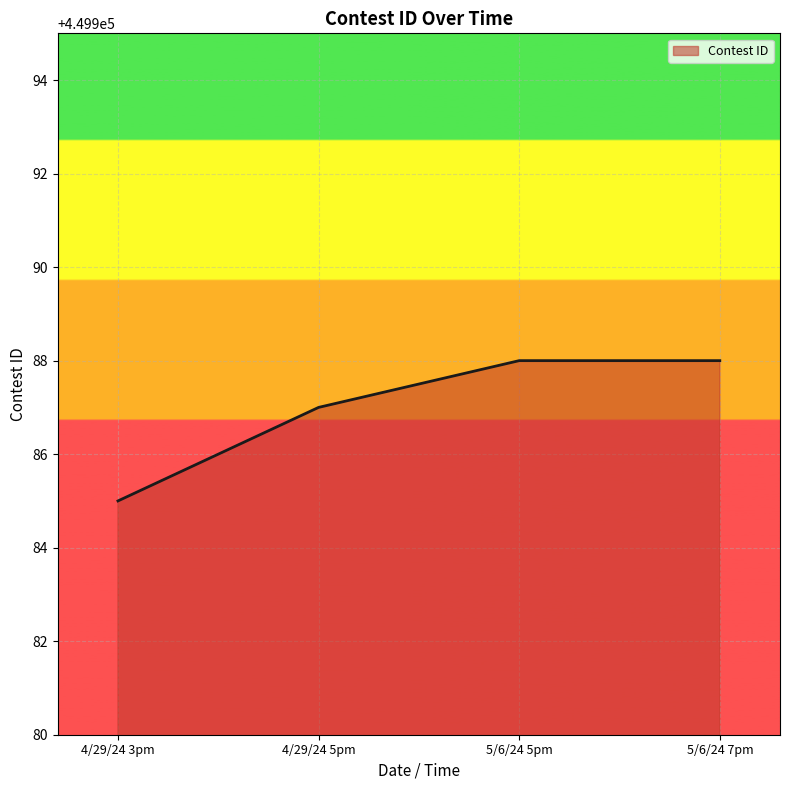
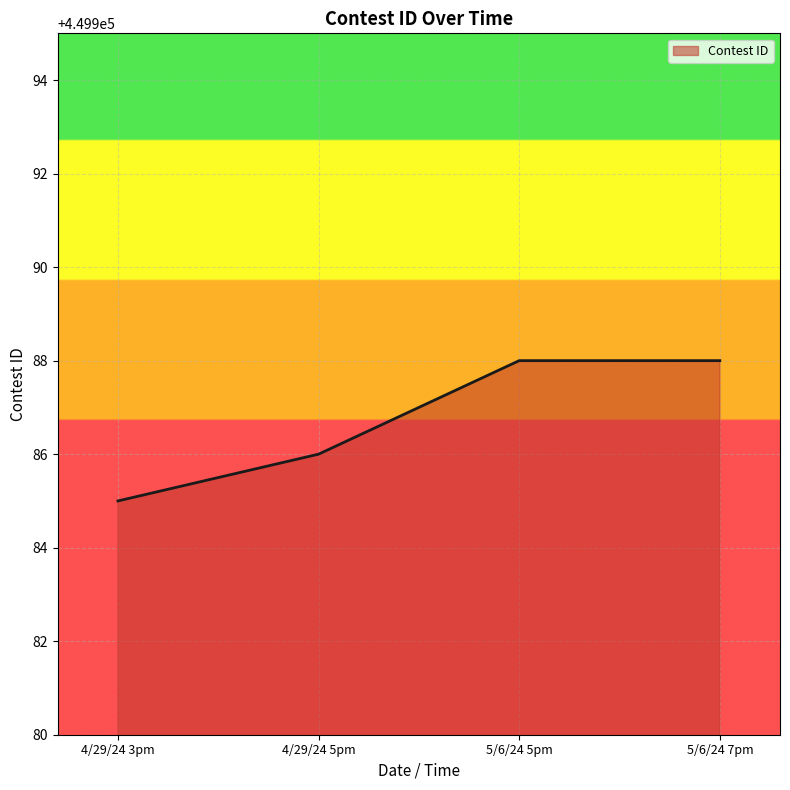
  {
    "4/29/24 3pm": 449985,
-   "4/29/24 5pm": 449987,
+   "4/29/24 5pm": 449986,
    "5/6/24 5pm": 449988,
    "5/6/24 7pm": 449988
  }
